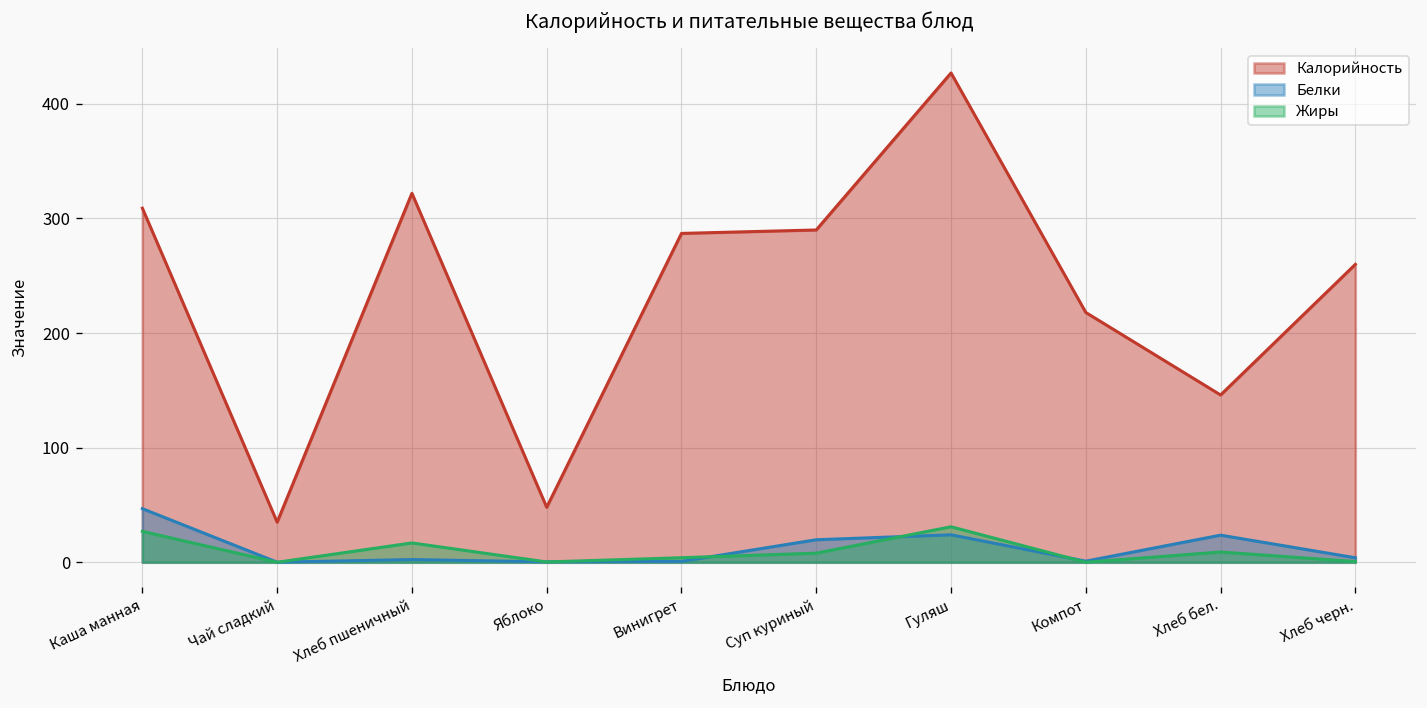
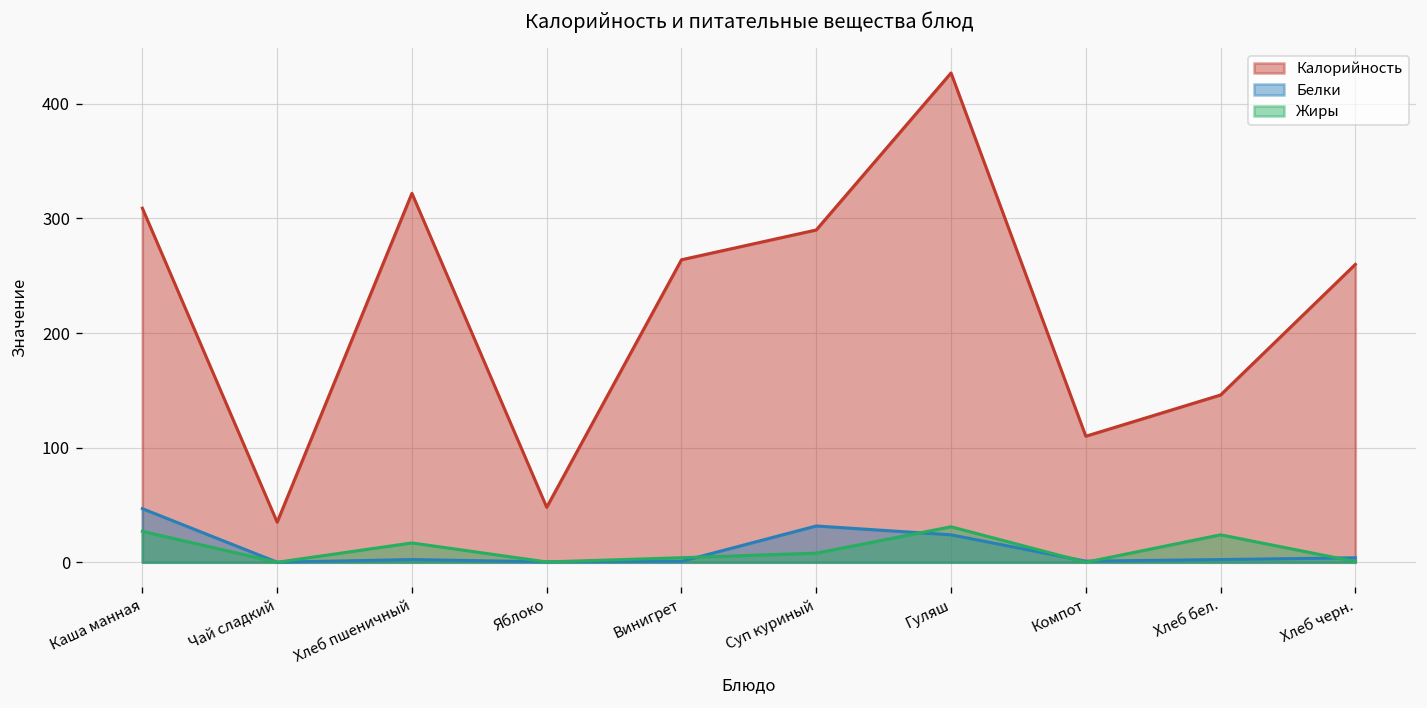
  {
    "Калорийность": {
      "Каша манная": 310,
      "Чай сладкий": 40,
      "Хлеб пшеничный": 320,
      "Яблоко": 50,
-     "Винигрет": 290,
+     "Винигрет": 260,
      "Суп куриный": 290,
      "Гуляш": 430,
-     "Компот": 220,
+     "Компот": 110,
      "Хлеб бел.": 150,
      "Хлеб черн.": 260
    },
    "Белки": {
      "Каша манная": 50,
      "Хлеб пшеничный": 0,
      "Винигрет": 0,
-     "Суп куриный": 20,
+     "Суп куриный": 30,
      "Гуляш": 20,
-     "Хлеб бел.": 20,
+     "Хлеб бел.": 0,
      "Хлеб черн.": 0
    },
    "Жиры": {
      "Каша манная": 30,
      "Хлеб пшеничный": 20,
      "Винигрет": 0,
      "Суп куриный": 10,
      "Гуляш": 30,
-     "Хлеб бел.": 10,
+     "Хлеб бел.": 20,
      "Хлеб черн.": 0
    }
  }
